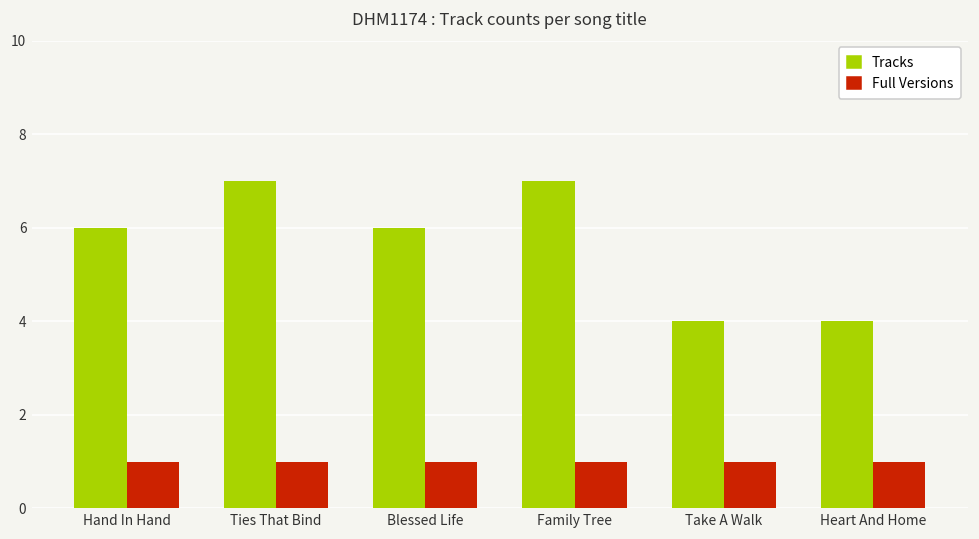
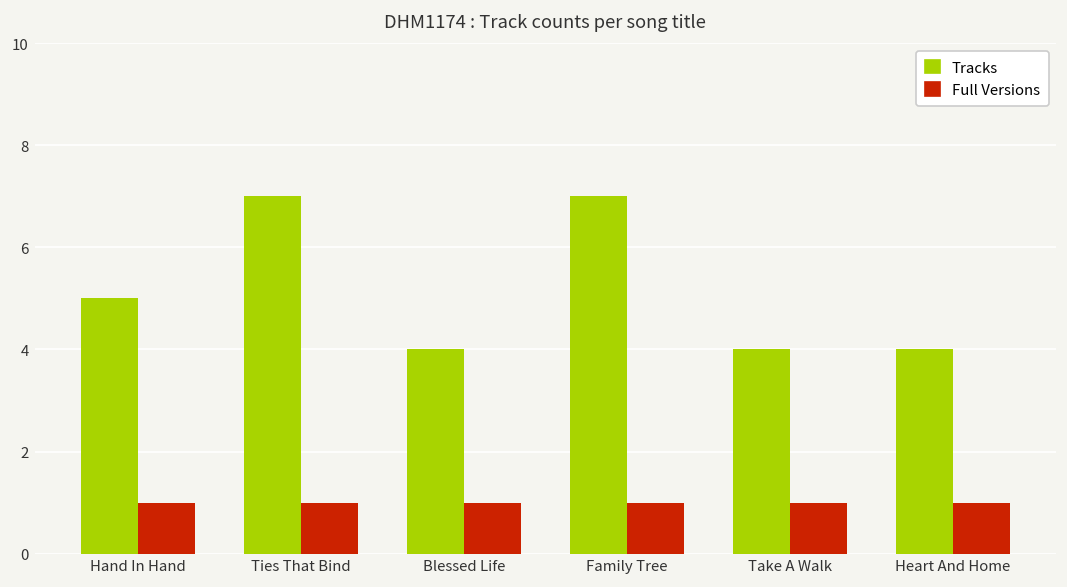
  {
    "Tracks": {
-     "Hand In Hand": 6,
+     "Hand In Hand": 5,
      "Ties That Bind": 7,
-     "Blessed Life": 6,
+     "Blessed Life": 4,
      "Family Tree": 7,
      "Take A Walk": 4,
      "Heart And Home": 4
    },
    "Full Versions": {
      "Hand In Hand": 1,
      "Ties That Bind": 1,
      "Blessed Life": 1,
      "Family Tree": 1,
      "Take A Walk": 1,
      "Heart And Home": 1
    }
  }
